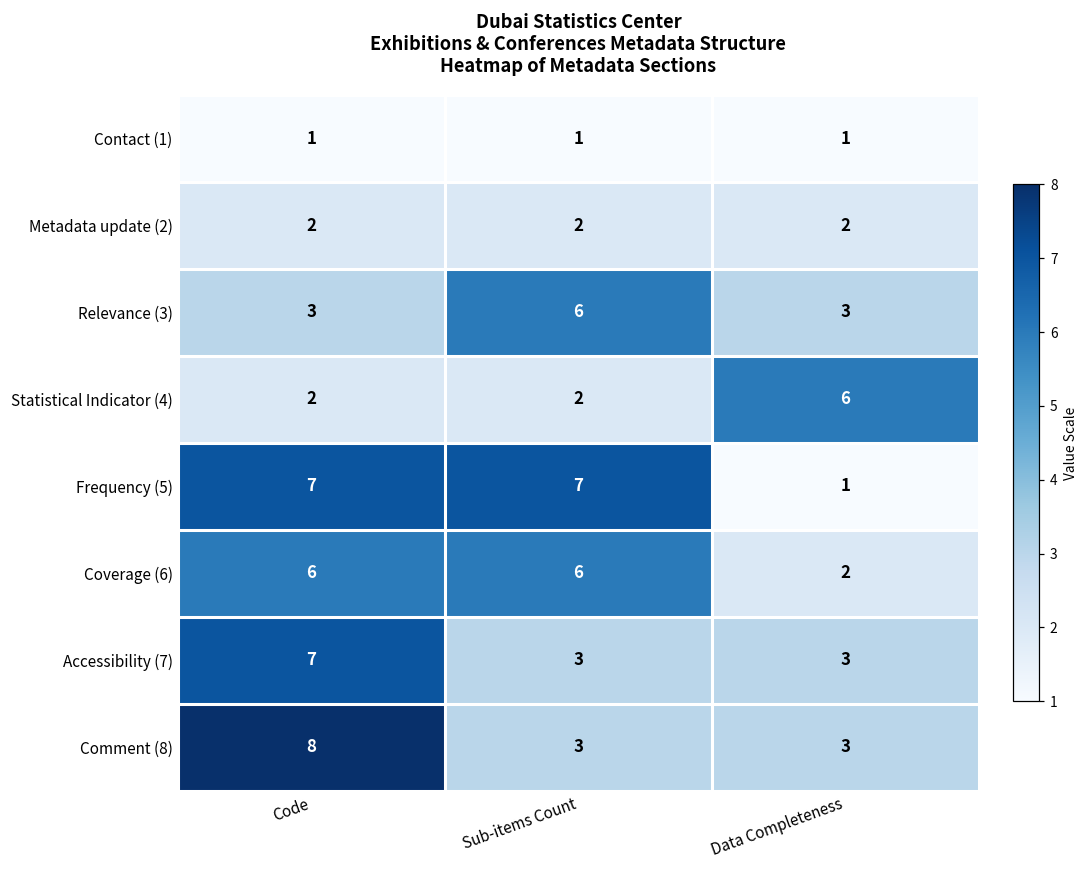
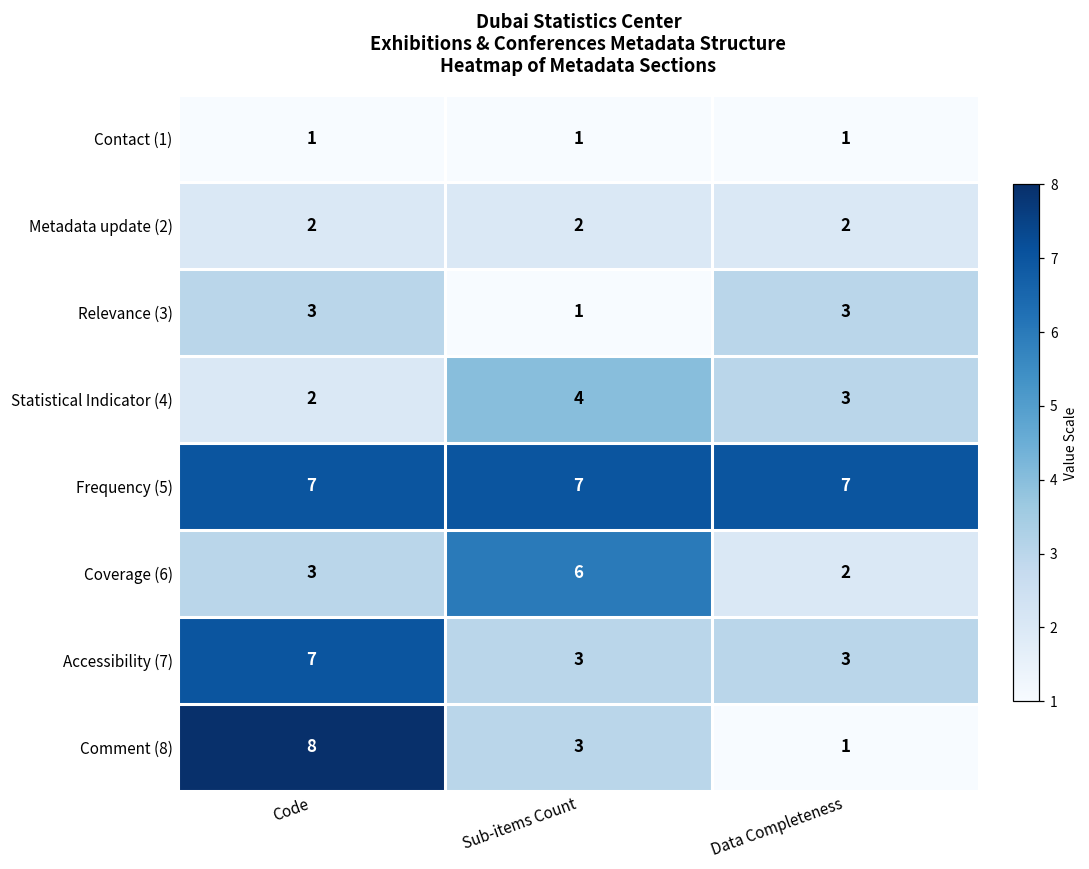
  {
    "Contact (1)": {
      "Code": 1,
      "Sub-items Count": 1,
      "Data Completeness": 1
    },
    "Metadata update (2)": {
      "Code": 2,
      "Sub-items Count": 2,
      "Data Completeness": 2
    },
    "Relevance (3)": {
      "Code": 3,
-     "Sub-items Count": 6,
+     "Sub-items Count": 1,
      "Data Completeness": 3
    },
    "Statistical Indicator (4)": {
      "Code": 2,
-     "Sub-items Count": 2,
-     "Data Completeness": 6
+     "Sub-items Count": 4,
+     "Data Completeness": 3
    },
    "Frequency (5)": {
      "Code": 7,
      "Sub-items Count": 7,
-     "Data Completeness": 1
+     "Data Completeness": 7
    },
    "Coverage (6)": {
-     "Code": 6,
+     "Code": 3,
      "Sub-items Count": 6,
      "Data Completeness": 2
    },
    "Accessibility (7)": {
      "Code": 7,
      "Sub-items Count": 3,
      "Data Completeness": 3
    },
    "Comment (8)": {
      "Code": 8,
      "Sub-items Count": 3,
-     "Data Completeness": 3
+     "Data Completeness": 1
    }
  }
